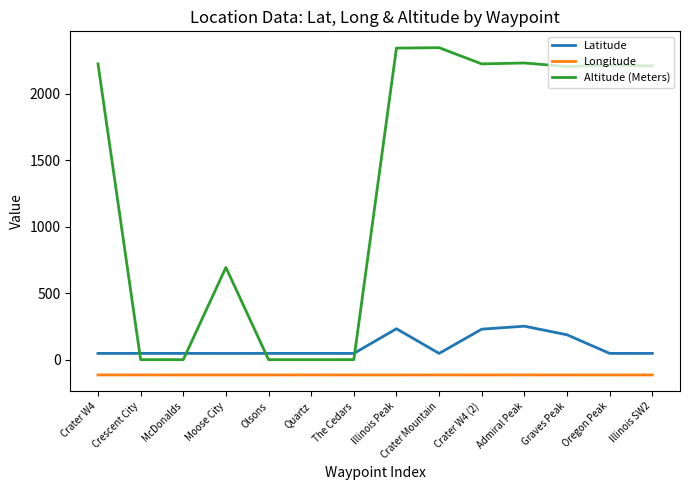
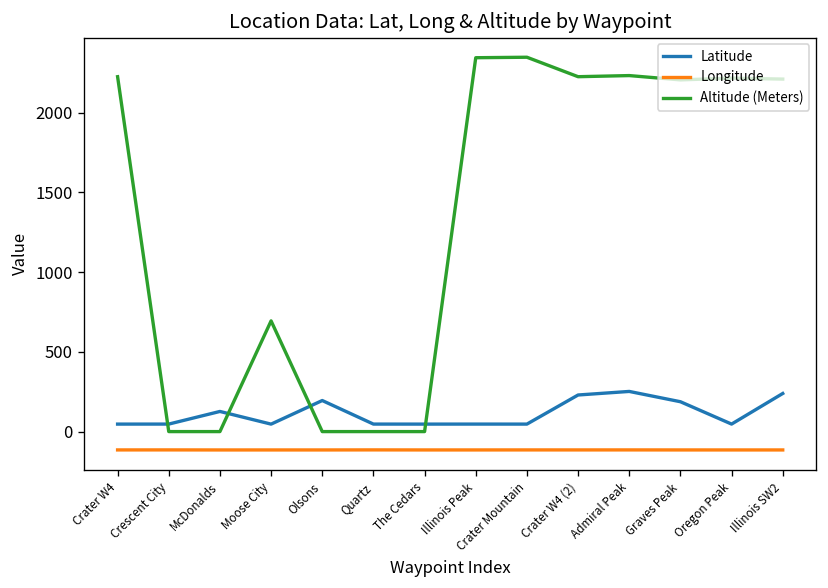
  {
    "Latitude": {
      "Crater W4": 50,
      "Crescent City": 50,
-     "McDonalds": 50,
+     "McDonalds": 130,
      "Moose City": 50,
-     "Olsons": 50,
+     "Olsons": 190,
      "Quartz": 50,
      "The Cedars": 50,
-     "Illinois Peak": 230,
+     "Illinois Peak": 50,
      "Crater Mountain": 50,
      "Crater W4 (2)": 230,
      "Admiral Peak": 250,
      "Graves Peak": 190,
      "Oregon Peak": 50,
-     "Illinois SW2": 50
+     "Illinois SW2": 240
    },
    "Longitude": {
      "Crater W4": -110,
      "Crescent City": -110,
      "McDonalds": -120,
      "Moose City": -120,
      "Olsons": -120,
      "Quartz": -110,
      "The Cedars": -120,
      "Illinois Peak": -120,
      "Crater Mountain": -110,
      "Crater W4 (2)": -110,
      "Admiral Peak": -110,
      "Graves Peak": -120,
      "Oregon Peak": -120,
      "Illinois SW2": -120
    },
    "Altitude (Meters)": {
      "Crater W4": 2230,
      "Crescent City": 0,
      "McDonalds": 0,
      "Moose City": 690,
      "Olsons": 0,
      "Quartz": 0,
      "The Cedars": 0,
      "Illinois Peak": 2340,
      "Crater Mountain": 2350,
      "Crater W4 (2)": 2230,
      "Admiral Peak": 2230
    }
  }
